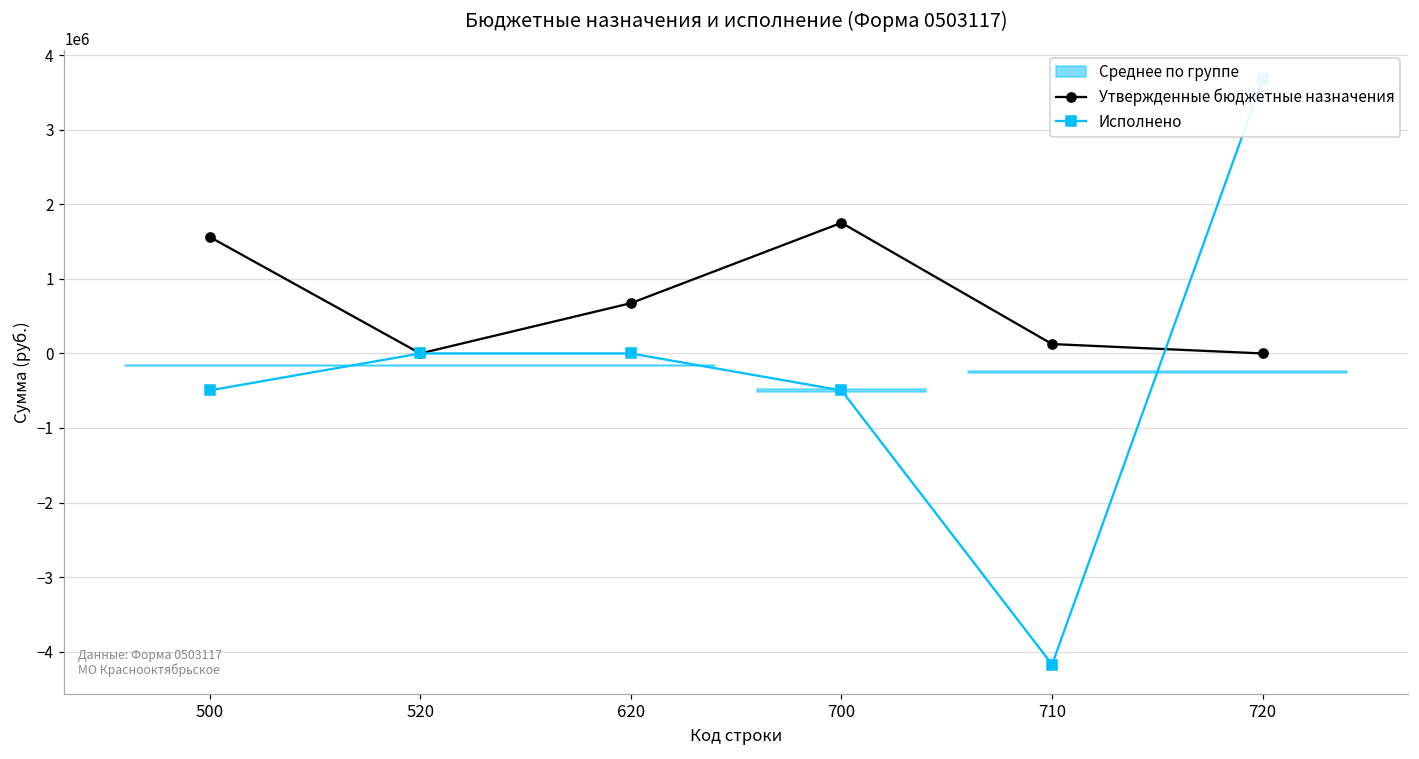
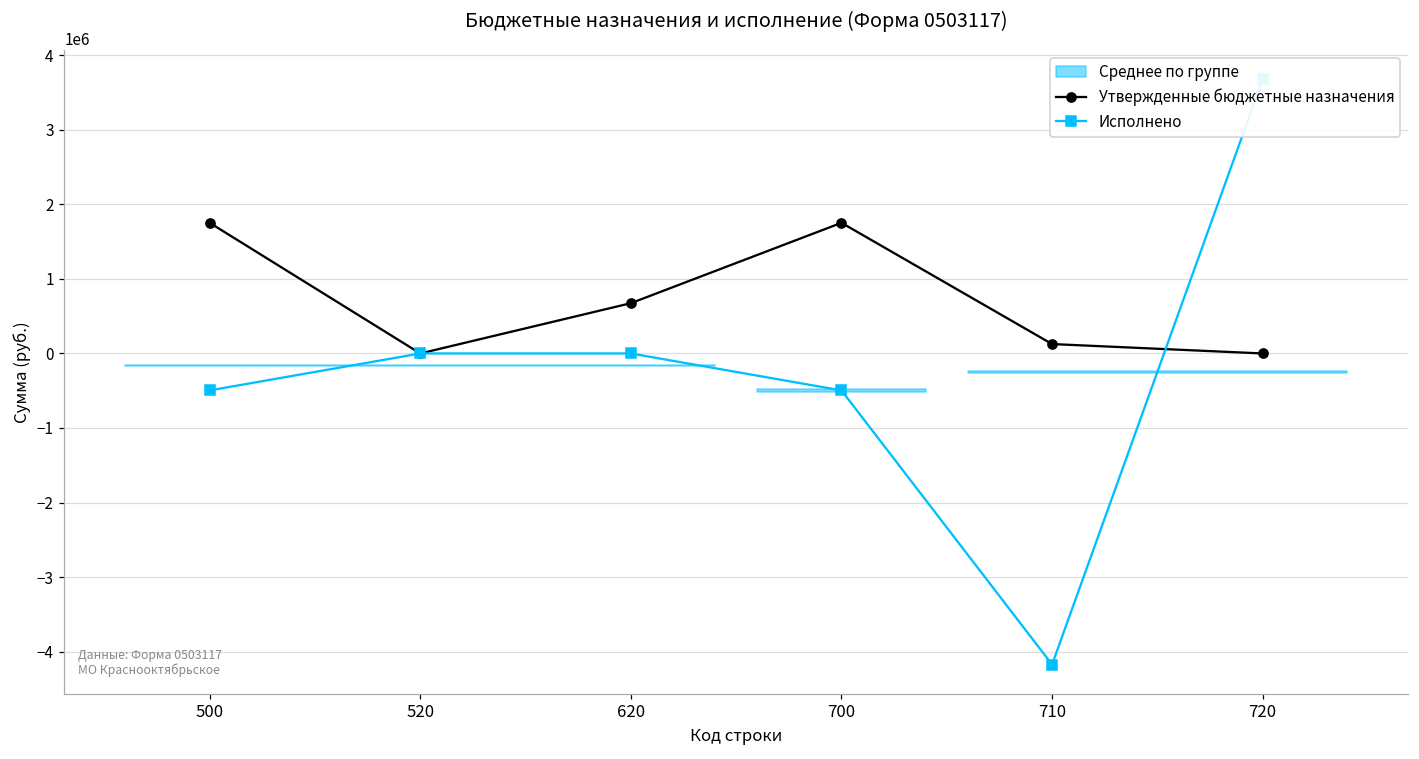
  {
    "Утвержденные бюджетные назначения": {
-     "500": 1600000,
+     "500": 1800000,
      "620": 700000,
      "700": 1800000,
      "710": 100000,
      "720": 0
    }
  }
